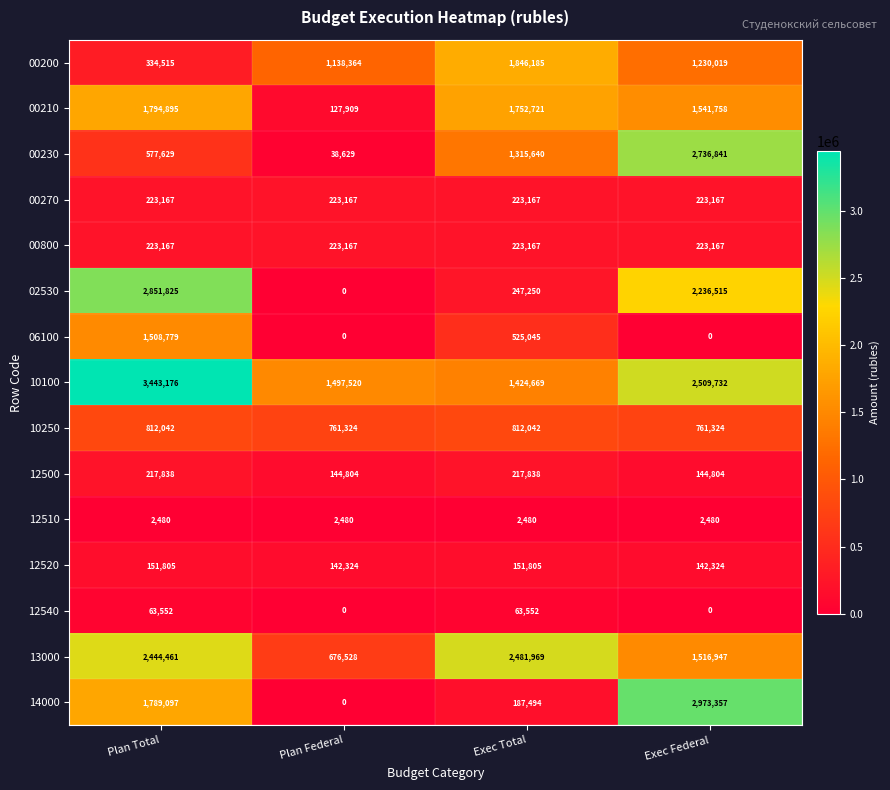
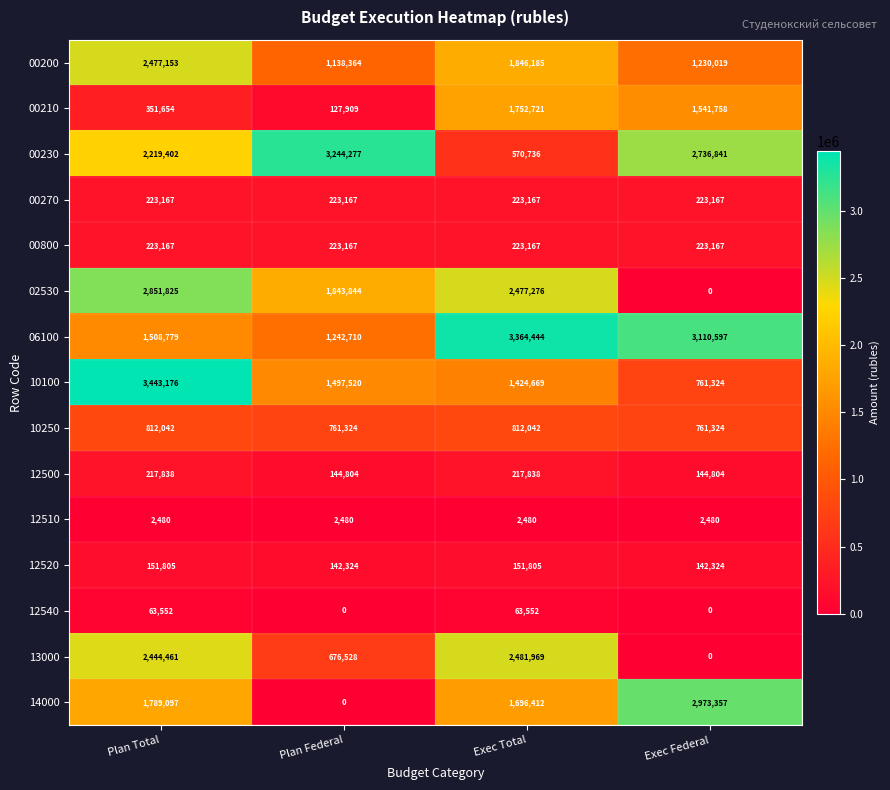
  {
    "00200": {
-     "Plan Total": "334,515",
+     "Plan Total": "2,477,153",
      "Plan Federal": "1,138,364",
      "Exec Total": "1,846,185",
      "Exec Federal": "1,230,019"
    },
    "00210": {
-     "Plan Total": "1,794,895",
+     "Plan Total": "351,654",
      "Plan Federal": "127,909",
      "Exec Total": "1,752,721",
      "Exec Federal": "1,541,758"
    },
    "00230": {
-     "Plan Total": "577,629",
-     "Plan Federal": "38,629",
-     "Exec Total": "1,315,640",
+     "Plan Total": "2,219,402",
+     "Plan Federal": "3,244,277",
+     "Exec Total": "570,736",
      "Exec Federal": "2,736,841"
    },
    "00270": {
      "Plan Total": "223,167",
      "Plan Federal": "223,167",
      "Exec Total": "223,167",
      "Exec Federal": "223,167"
    },
    "00800": {
      "Plan Total": "223,167",
      "Plan Federal": "223,167",
      "Exec Total": "223,167",
      "Exec Federal": "223,167"
    },
    "02530": {
      "Plan Total": "2,851,825",
-     "Plan Federal": "0",
-     "Exec Total": "247,250",
-     "Exec Federal": "2,236,515"
+     "Plan Federal": "1,843,844",
+     "Exec Total": "2,477,276",
+     "Exec Federal": "0"
    },
    "06100": {
      "Plan Total": "1,508,779",
-     "Plan Federal": "0",
-     "Exec Total": "525,045",
-     "Exec Federal": "0"
+     "Plan Federal": "1,242,710",
+     "Exec Total": "3,364,444",
+     "Exec Federal": "3,110,597"
    },
    "10100": {
      "Plan Total": "3,443,176",
      "Plan Federal": "1,497,520",
      "Exec Total": "1,424,669",
-     "Exec Federal": "2,509,732"
+     "Exec Federal": "761,324"
    },
    "10250": {
      "Plan Total": "812,042",
      "Plan Federal": "761,324",
      "Exec Total": "812,042",
      "Exec Federal": "761,324"
    },
    "12500": {
      "Plan Total": "217,838",
      "Plan Federal": "144,804",
      "Exec Total": "217,838",
      "Exec Federal": "144,804"
    },
    "12510": {
      "Plan Total": "2,480",
      "Plan Federal": "2,480",
      "Exec Total": "2,480",
      "Exec Federal": "2,480"
    },
    "12520": {
      "Plan Total": "151,805",
      "Plan Federal": "142,324",
      "Exec Total": "151,805",
      "Exec Federal": "142,324"
    },
    "12540": {
      "Plan Total": "63,552",
      "Plan Federal": "0",
      "Exec Total": "63,552",
      "Exec Federal": "0"
    },
    "13000": {
      "Plan Total": "2,444,461",
      "Plan Federal": "676,528",
      "Exec Total": "2,481,969",
-     "Exec Federal": "1,516,947"
+     "Exec Federal": "0"
    },
    "14000": {
      "Plan Total": "1,789,097",
      "Plan Federal": "0",
-     "Exec Total": "187,494",
+     "Exec Total": "1,696,412",
      "Exec Federal": "2,973,357"
    }
  }
